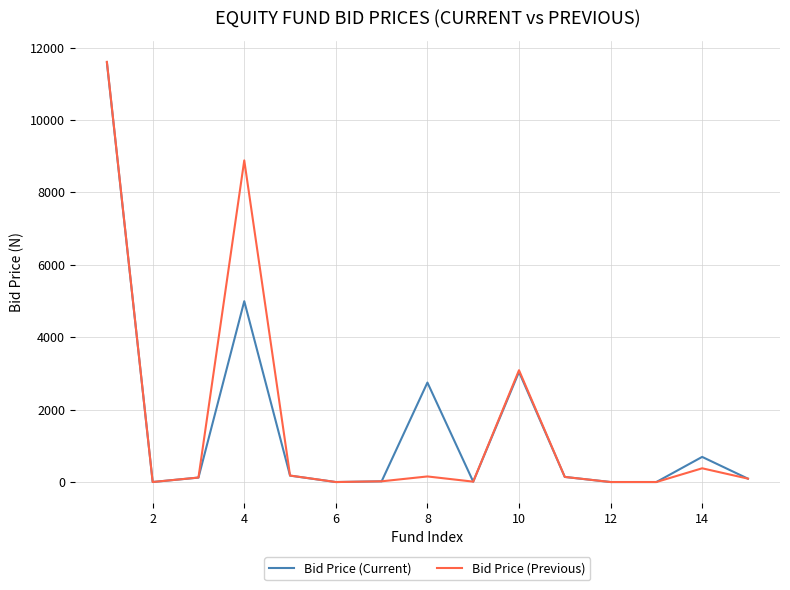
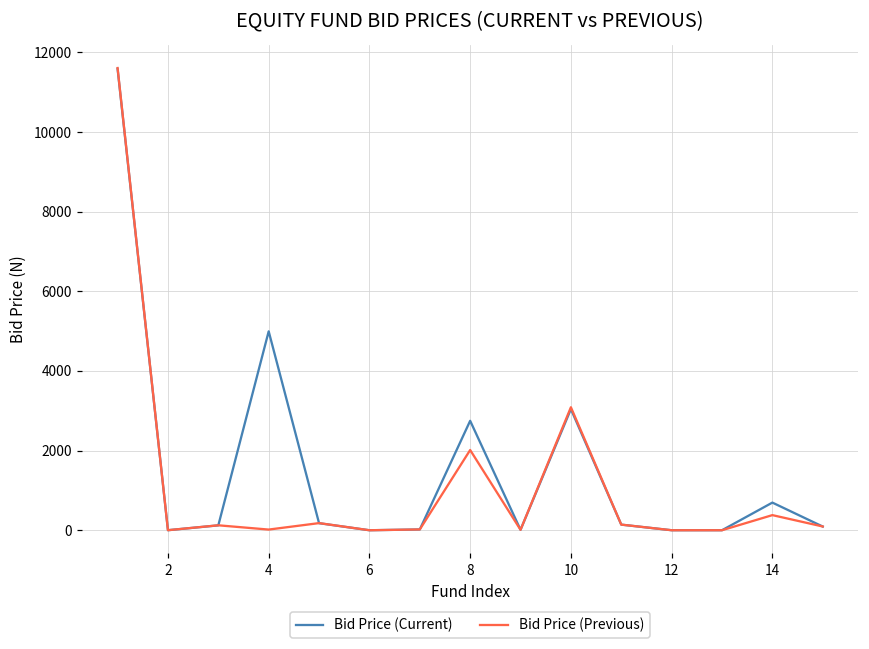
  {
    "Bid Price (Current)": {
      "4": 5000,
      "8": 2700,
      "14": 700
    },
    "Bid Price (Previous)": {
-     "4": 8900,
-     "8": 200,
+     "4": 0,
+     "8": 2000,
      "14": 400
    }
  }
